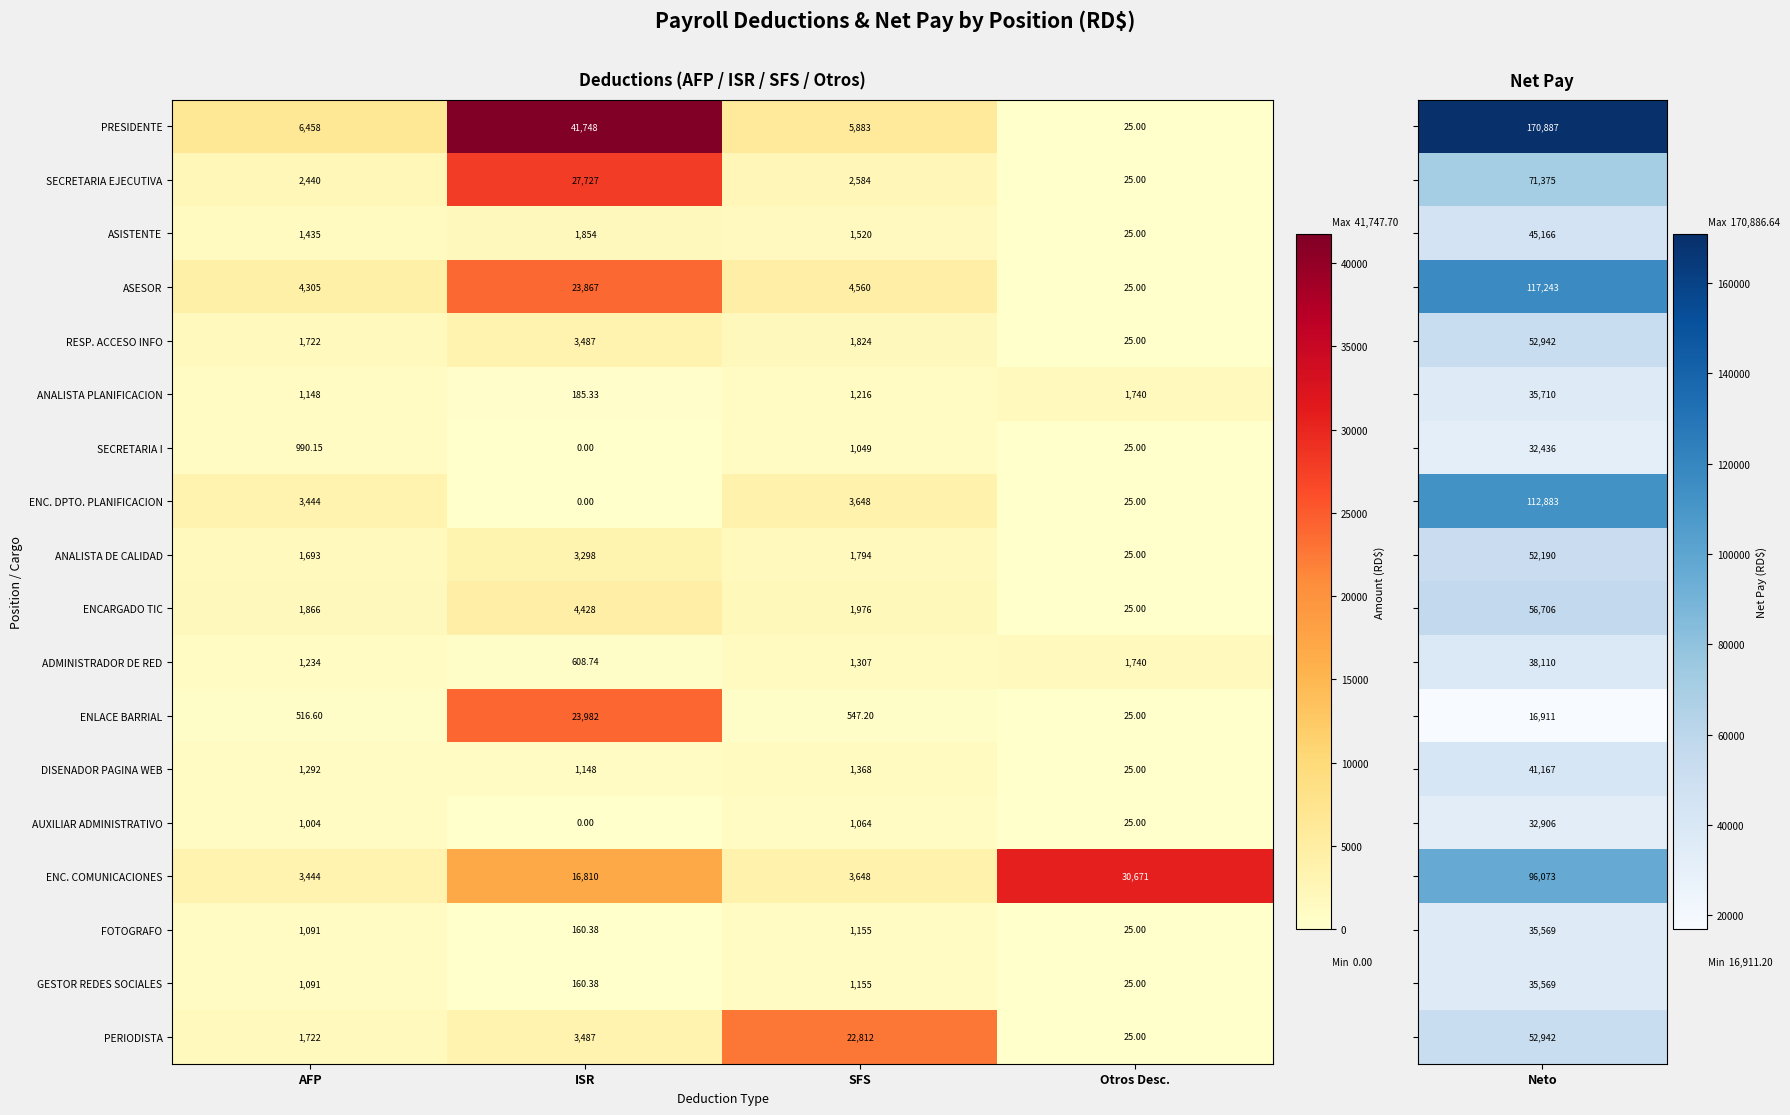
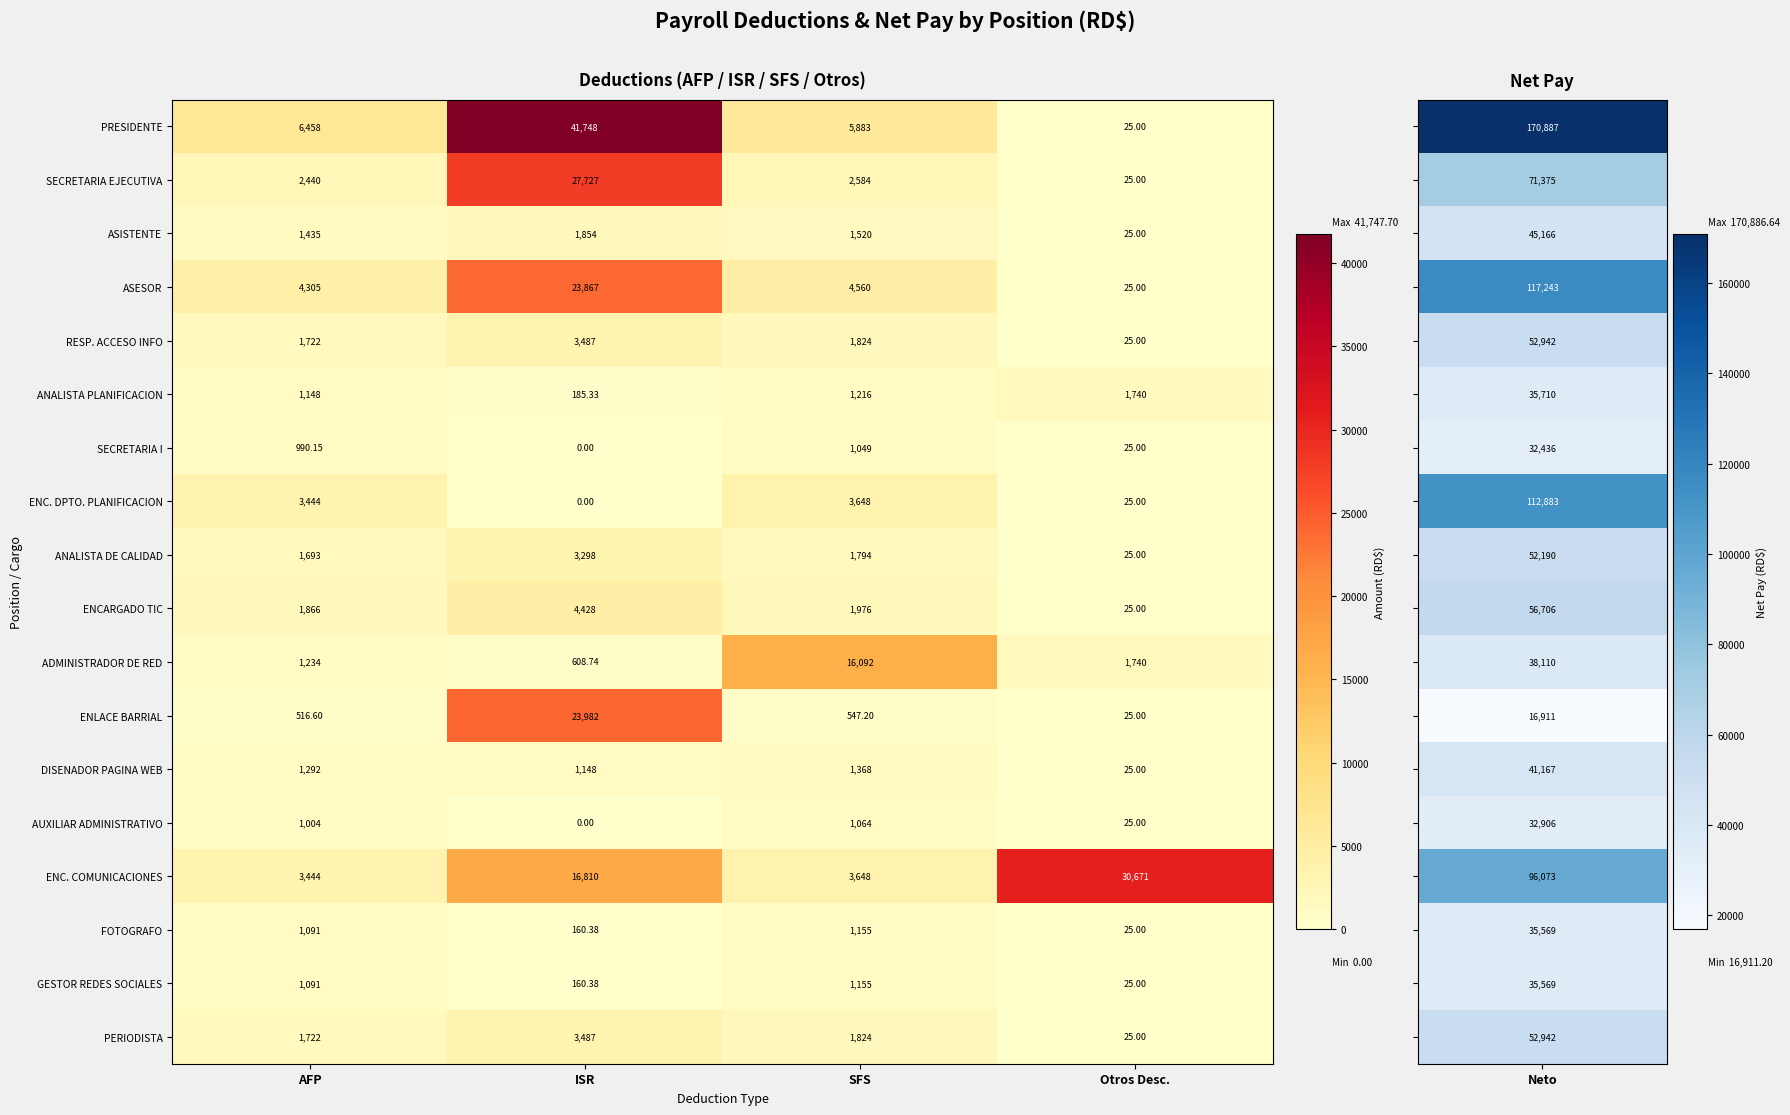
  {
    "PRESIDENTE": {
      "AFP": "6,458",
      "ISR": "41,748",
      "SFS": "5,883",
      "Otros Desc.": "25.00"
    },
    "SECRETARIA EJECUTIVA": {
      "AFP": "2,440",
      "ISR": "27,727",
      "SFS": "2,584",
      "Otros Desc.": "25.00"
    },
    "ASISTENTE": {
      "AFP": "1,435",
      "ISR": "1,854",
      "SFS": "1,520",
      "Otros Desc.": "25.00"
    },
    "ASESOR": {
      "AFP": "4,305",
      "ISR": "23,867",
      "SFS": "4,560",
      "Otros Desc.": "25.00"
    },
    "RESP. ACCESO INFO": {
      "AFP": "1,722",
      "ISR": "3,487",
      "SFS": "1,824",
      "Otros Desc.": "25.00"
    },
    "ANALISTA PLANIFICACION": {
      "AFP": "1,148",
      "ISR": "185.33",
      "SFS": "1,216",
      "Otros Desc.": "1,740"
    },
    "SECRETARIA I": {
      "AFP": "990.15",
      "ISR": "0.00",
      "SFS": "1,049",
      "Otros Desc.": "25.00"
    },
    "ENC. DPTO. PLANIFICACION": {
      "AFP": "3,444",
      "ISR": "0.00",
      "SFS": "3,648",
      "Otros Desc.": "25.00"
    },
    "ANALISTA DE CALIDAD": {
      "AFP": "1,693",
      "ISR": "3,298",
      "SFS": "1,794",
      "Otros Desc.": "25.00"
    },
    "ENCARGADO TIC": {
      "AFP": "1,866",
      "ISR": "4,428",
      "SFS": "1,976",
      "Otros Desc.": "25.00"
    },
    "ADMINISTRADOR DE RED": {
      "AFP": "1,234",
      "ISR": "608.74",
-     "SFS": "1,307",
+     "SFS": "16,092",
      "Otros Desc.": "1,740"
    },
    "ENLACE BARRIAL": {
      "AFP": "516.60",
      "ISR": "23,982",
      "SFS": "547.20",
      "Otros Desc.": "25.00"
    },
    "DISENADOR PAGINA WEB": {
      "AFP": "1,292",
      "ISR": "1,148",
      "SFS": "1,368",
      "Otros Desc.": "25.00"
    },
    "AUXILIAR ADMINISTRATIVO": {
      "AFP": "1,004",
      "ISR": "0.00",
      "SFS": "1,064",
      "Otros Desc.": "25.00"
    },
    "ENC. COMUNICACIONES": {
      "AFP": "3,444",
      "ISR": "16,810",
      "SFS": "3,648",
      "Otros Desc.": "30,671"
    },
    "FOTOGRAFO": {
      "AFP": "1,091",
      "ISR": "160.38",
      "SFS": "1,155",
      "Otros Desc.": "25.00"
    },
    "GESTOR REDES SOCIALES": {
      "AFP": "1,091",
      "ISR": "160.38",
      "SFS": "1,155",
      "Otros Desc.": "25.00"
    },
    "PERIODISTA": {
      "AFP": "1,722",
      "ISR": "3,487",
-     "SFS": "22,812",
+     "SFS": "1,824",
      "Otros Desc.": "25.00"
    }
  }
